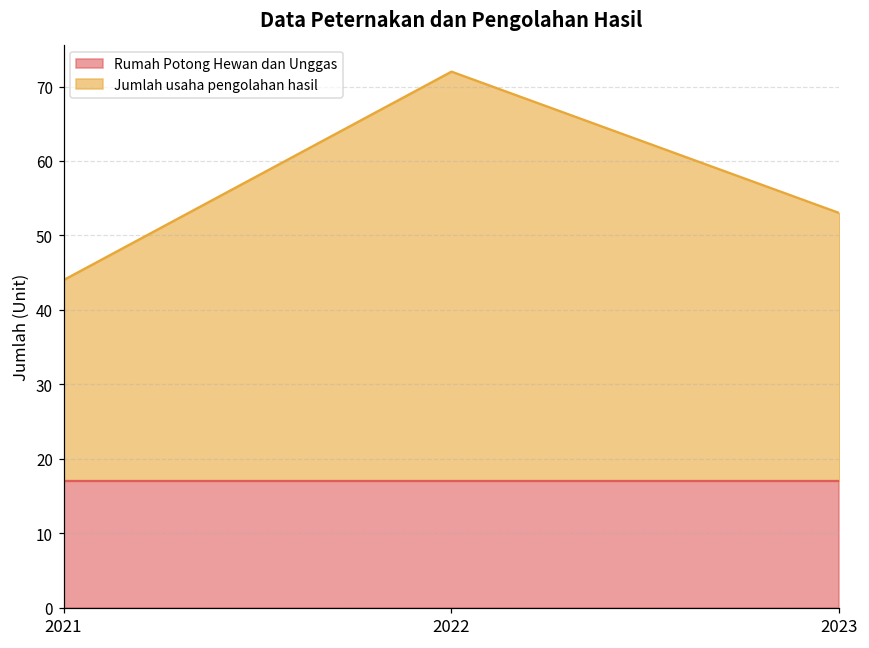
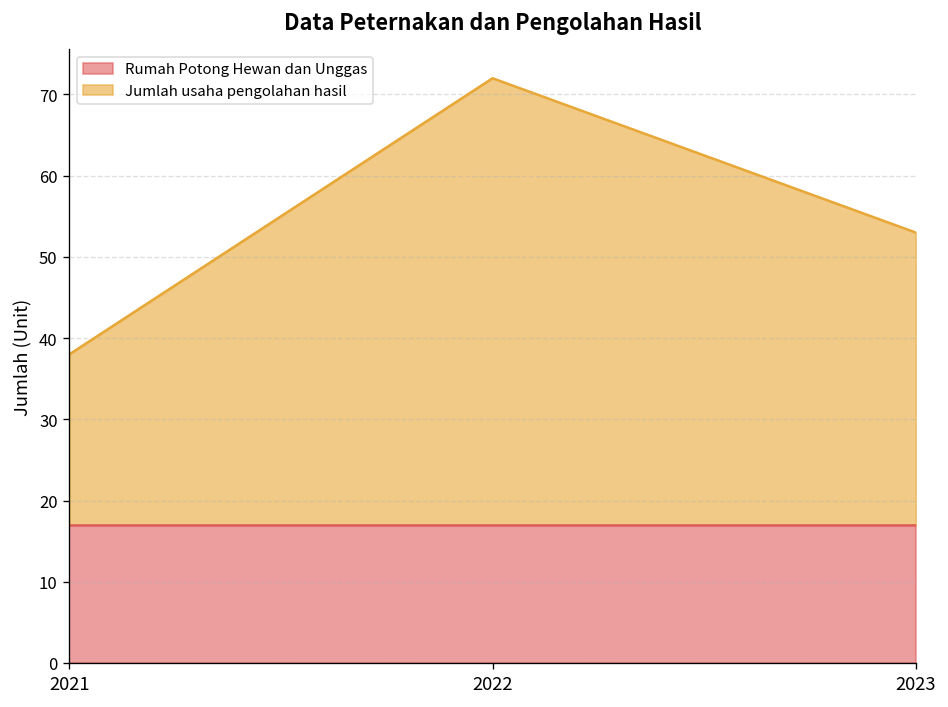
  {
    "Rumah Potong Hewan dan Unggas": {
      "2021": 17,
      "2022": 17,
      "2023": 17
    },
    "Jumlah usaha pengolahan hasil": {
-     "2021": 27,
+     "2021": 21,
      "2022": 55,
      "2023": 36
    }
  }
